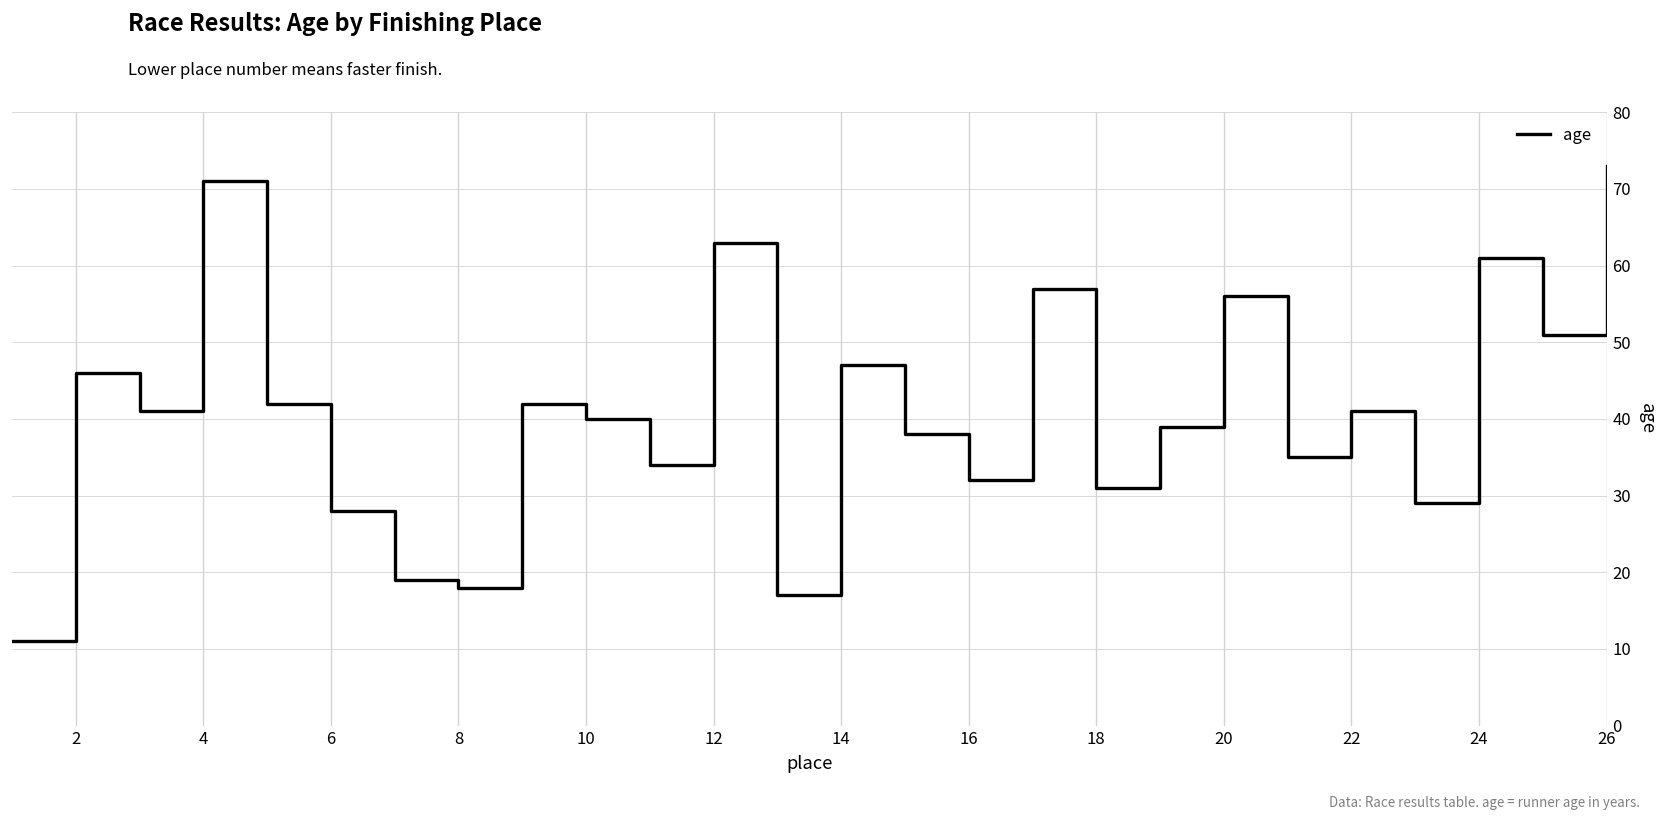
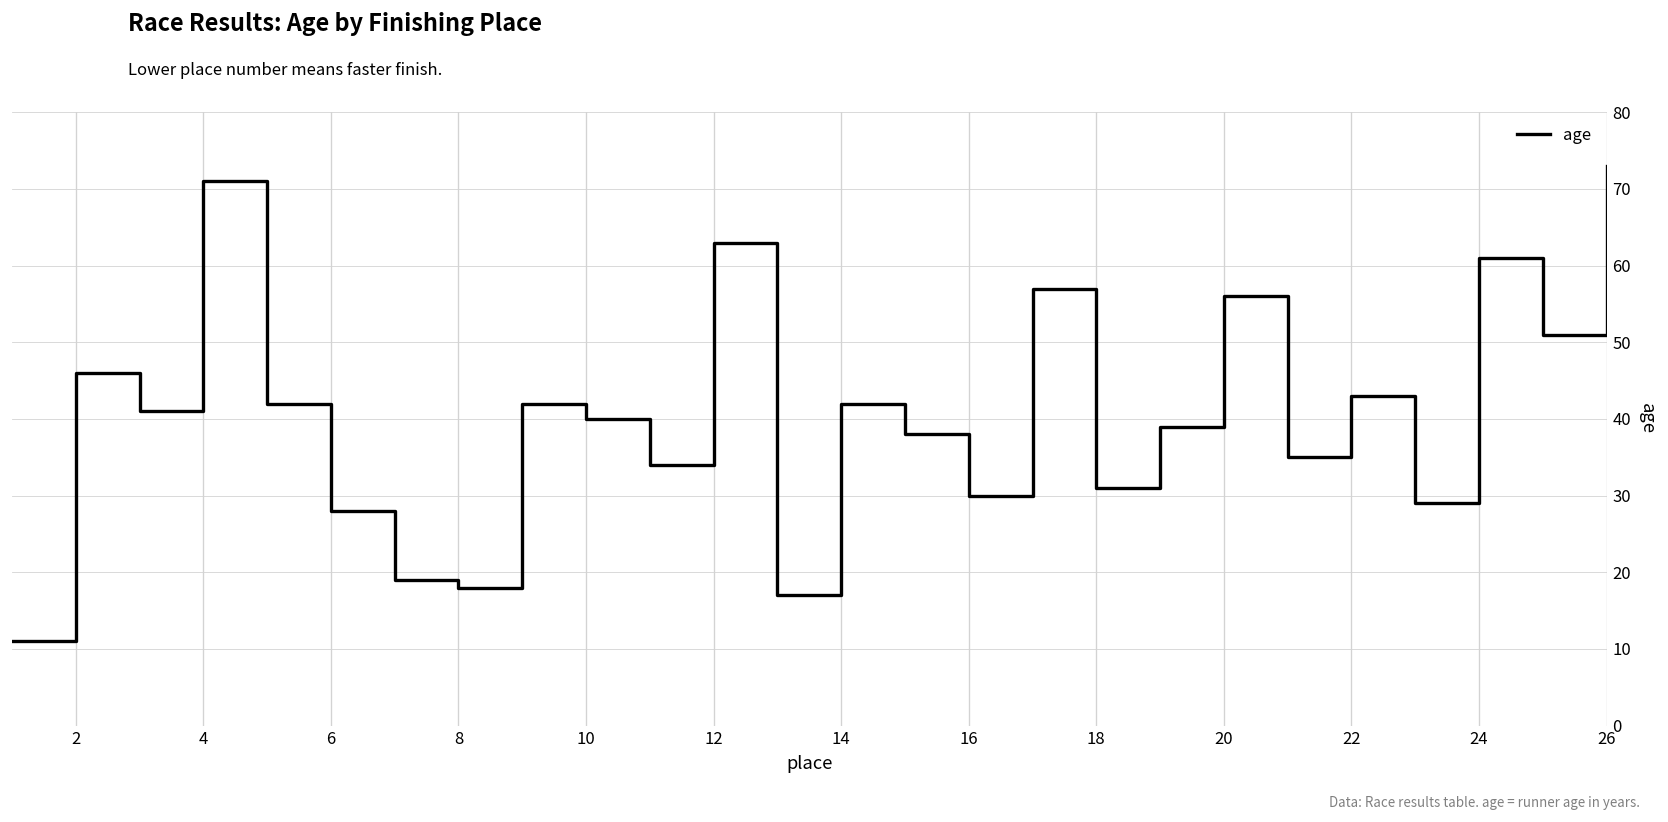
  {
    "2": 46,
    "4": 71,
    "6": 28,
    "8": 18,
    "10": 40,
    "12": 63,
-   "14": 47,
-   "16": 32,
+   "14": 42,
+   "16": 30,
    "18": 31,
    "20": 56,
-   "22": 41,
+   "22": 43,
    "24": 61,
    "26": 73
  }
